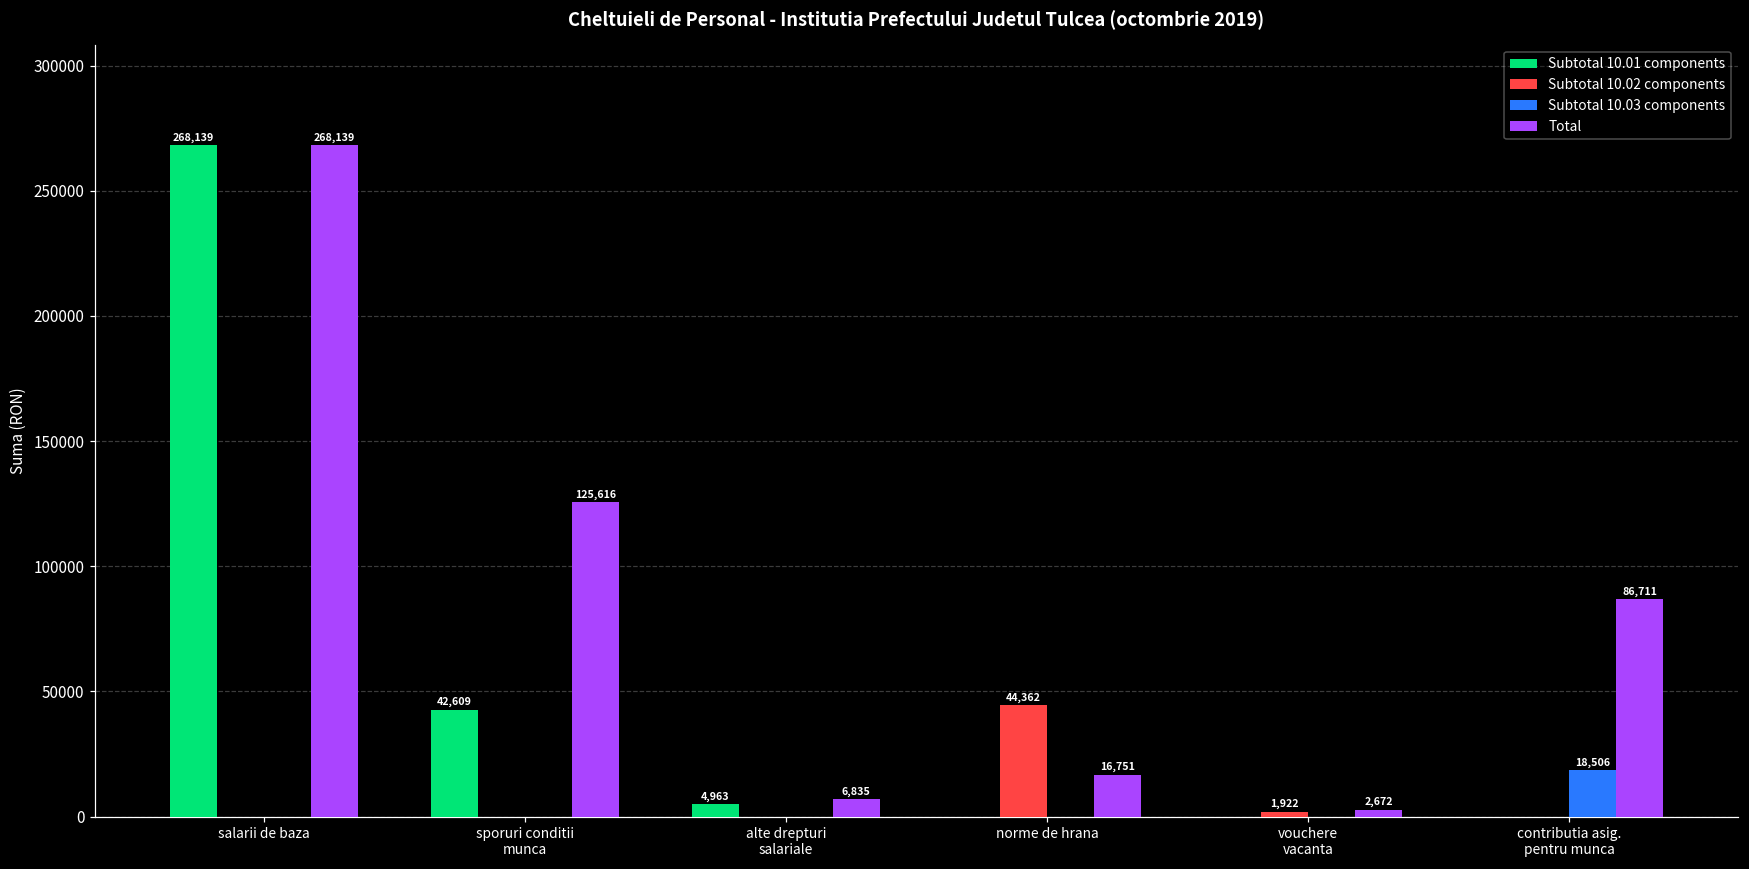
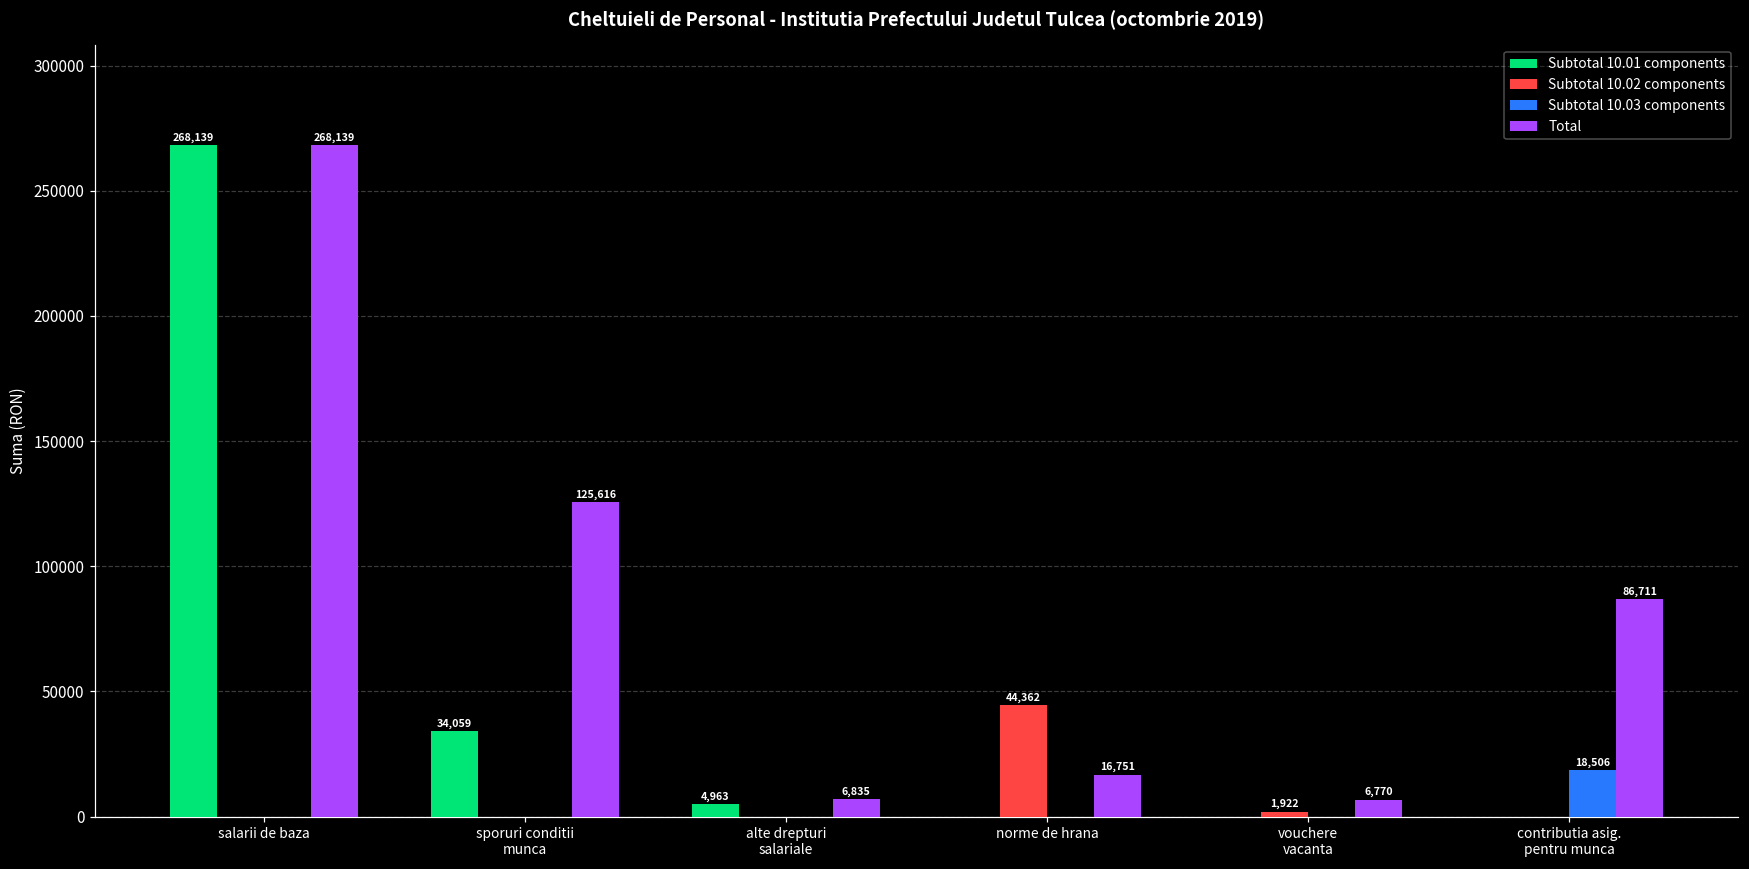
  {
    "Subtotal 10.01 components": {
      "salarii de baza": "268,139",
-     "sporuri conditii munca": "42,609",
+     "sporuri conditii munca": "34,059",
      "alte drepturi salariale": "4,963"
    },
    "Subtotal 10.02 components": {
      "norme de hrana": "44,362",
      "vouchere vacanta": "1,922"
    },
    "Subtotal 10.03 components": {
      "contributia asig. pentru munca": "18,506"
    },
    "Total": {
      "salarii de baza": "268,139",
      "sporuri conditii munca": "125,616",
      "alte drepturi salariale": "6,835",
      "norme de hrana": "16,751",
-     "vouchere vacanta": "2,672",
+     "vouchere vacanta": "6,770",
      "contributia asig. pentru munca": "86,711"
    }
  }
